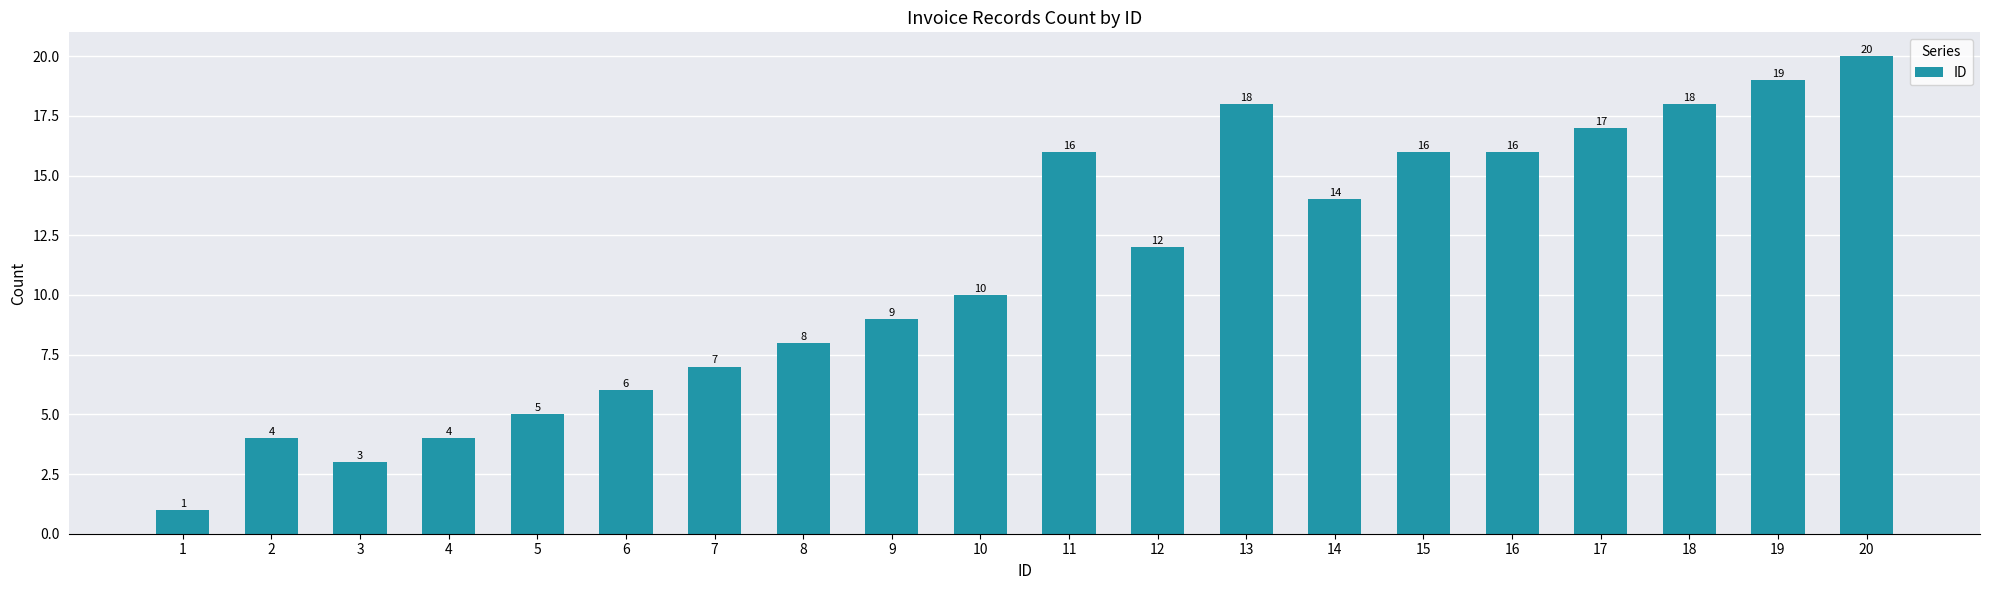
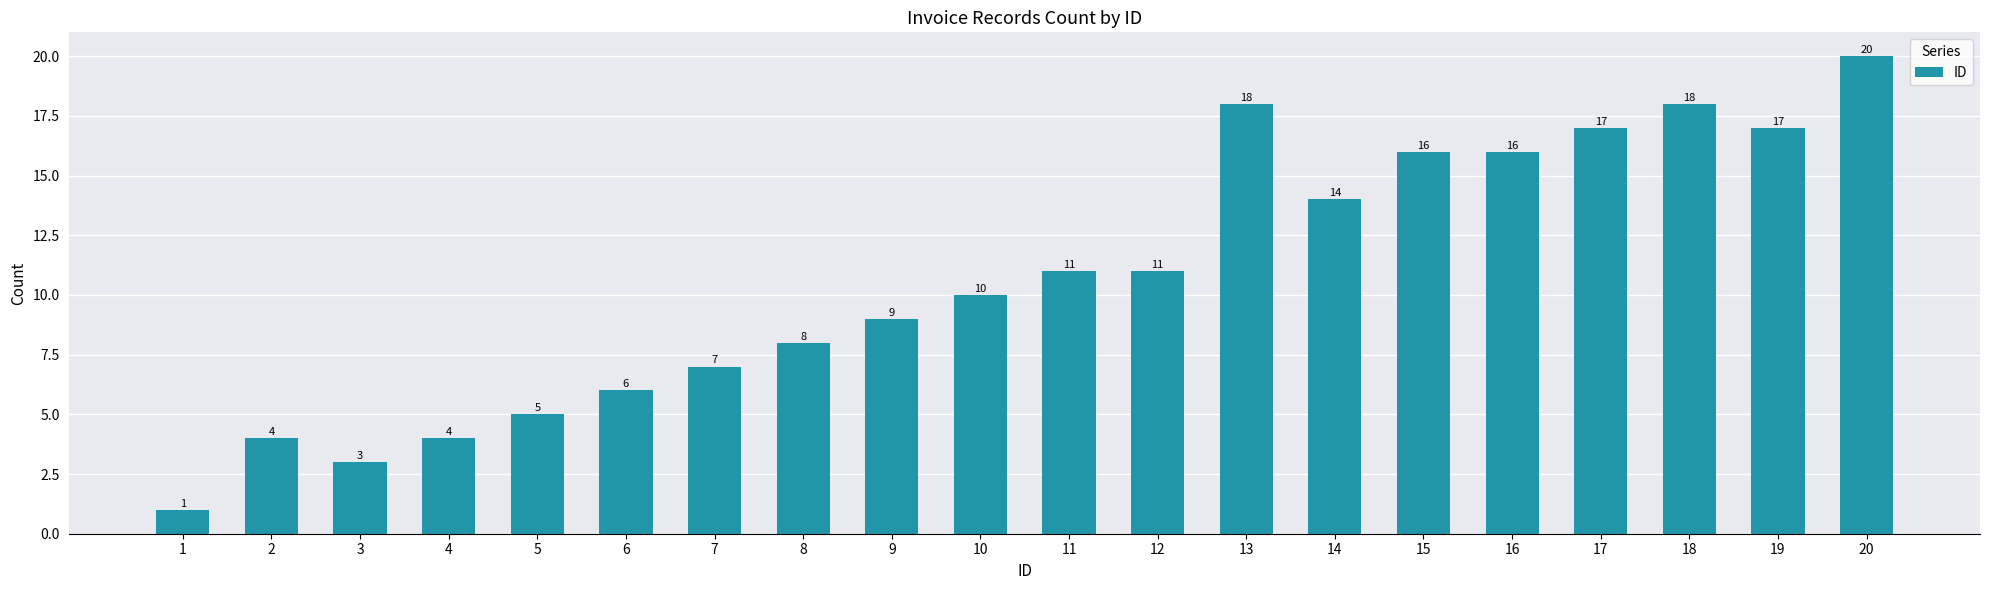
  {
    "1": 1,
    "2": 4,
    "3": 3,
    "4": 4,
    "5": 5,
    "6": 6,
    "7": 7,
    "8": 8,
    "9": 9,
    "10": 10,
-   "11": 16,
-   "12": 12,
+   "11": 11,
+   "12": 11,
    "13": 18,
    "14": 14,
    "15": 16,
    "16": 16,
    "17": 17,
    "18": 18,
-   "19": 19,
+   "19": 17,
    "20": 20
  }
